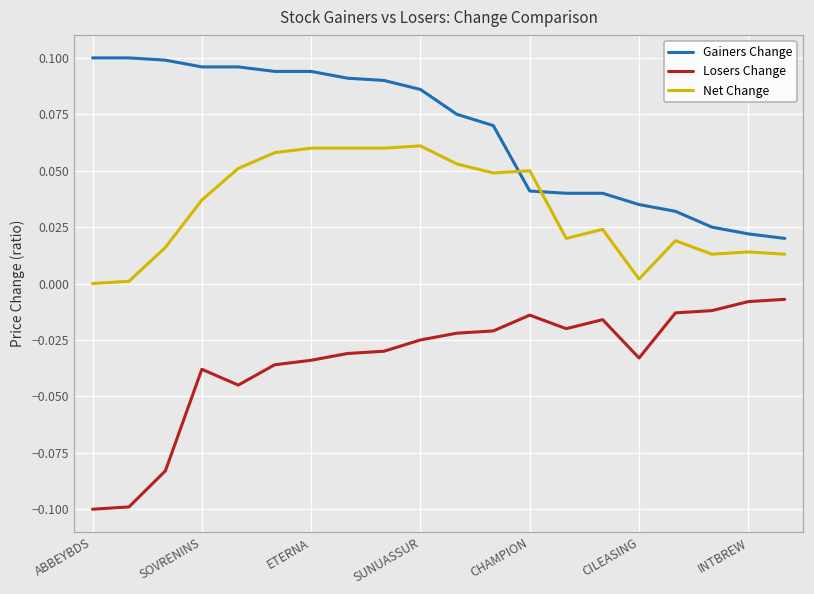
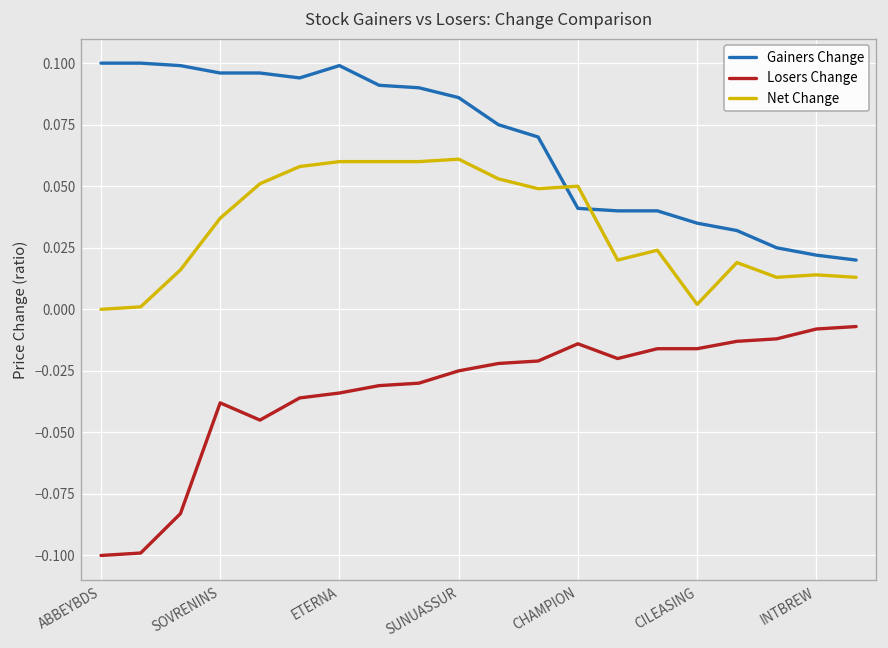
  {
    "Gainers Change": {
      "ABBEYBDS": 0.100,
      "SOVRENINS": 0.096,
-     "ETERNA": 0.094,
+     "ETERNA": 0.099,
      "SUNUASSUR": 0.086,
      "CHAMPION": 0.041,
      "CILEASING": 0.035,
      "INTBREW": 0.022
    },
    "Losers Change": {
      "ABBEYBDS": -0.100,
      "SOVRENINS": -0.038,
      "ETERNA": -0.034,
      "SUNUASSUR": -0.025,
      "CHAMPION": -0.014,
-     "CILEASING": -0.033,
+     "CILEASING": -0.016,
      "INTBREW": -0.008
    },
    "Net Change": {
      "ABBEYBDS": 0.000,
      "SOVRENINS": 0.037,
      "ETERNA": 0.060,
      "SUNUASSUR": 0.061,
      "CHAMPION": 0.050,
      "CILEASING": 0.002,
      "INTBREW": 0.014
    }
  }
